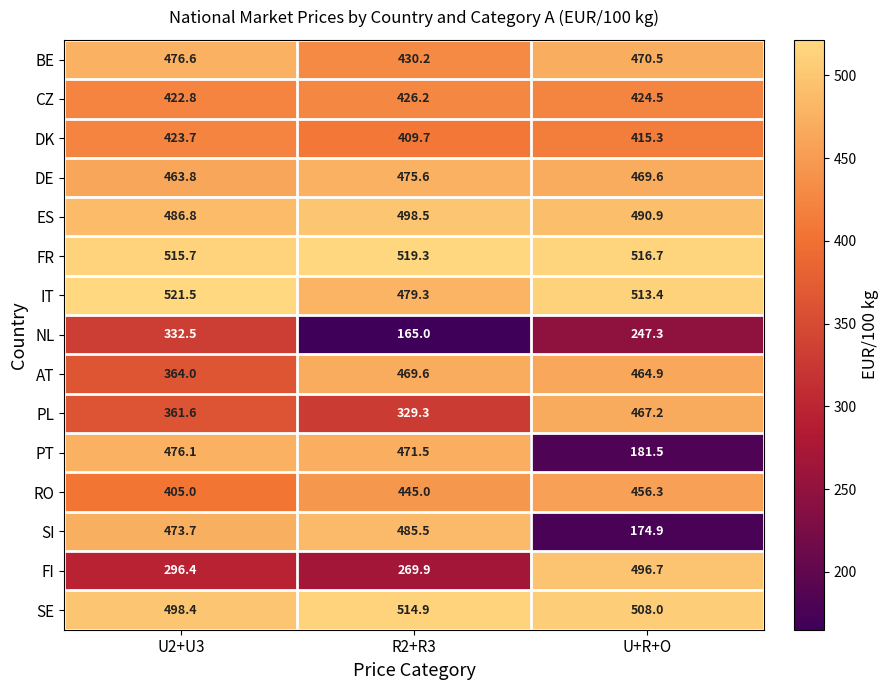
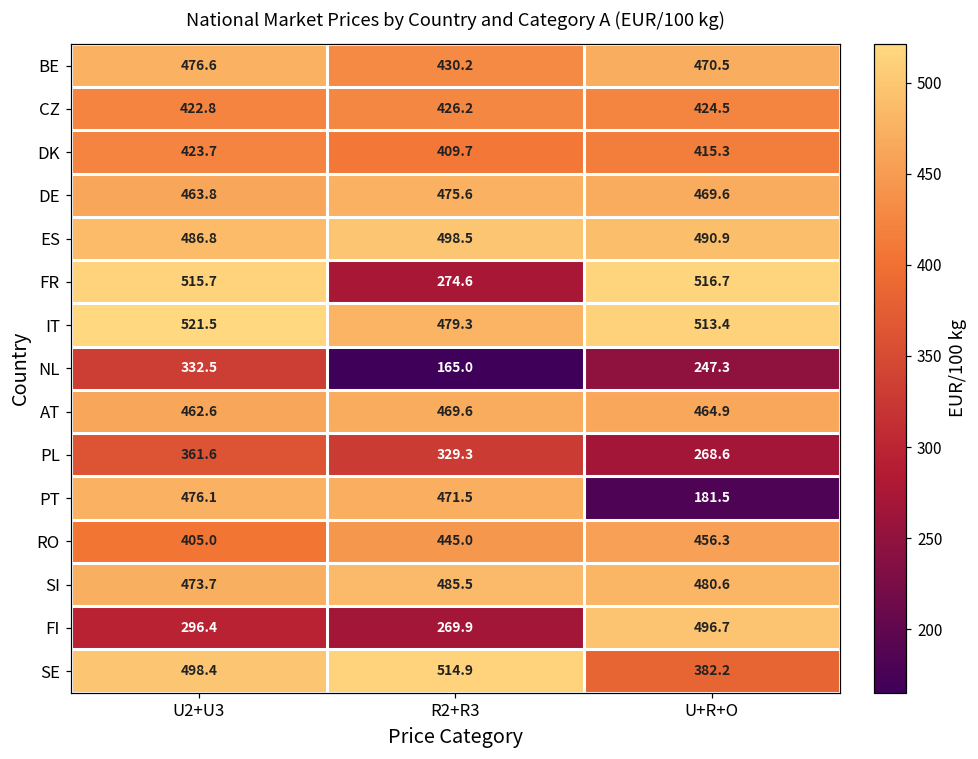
  {
    "BE": {
      "U2+U3": 476.6,
      "R2+R3": 430.2,
      "U+R+O": 470.5
    },
    "CZ": {
      "U2+U3": 422.8,
      "R2+R3": 426.2,
      "U+R+O": 424.5
    },
    "DK": {
      "U2+U3": 423.7,
      "R2+R3": 409.7,
      "U+R+O": 415.3
    },
    "DE": {
      "U2+U3": 463.8,
      "R2+R3": 475.6,
      "U+R+O": 469.6
    },
    "ES": {
      "U2+U3": 486.8,
      "R2+R3": 498.5,
      "U+R+O": 490.9
    },
    "FR": {
      "U2+U3": 515.7,
-     "R2+R3": 519.3,
+     "R2+R3": 274.6,
      "U+R+O": 516.7
    },
    "IT": {
      "U2+U3": 521.5,
      "R2+R3": 479.3,
      "U+R+O": 513.4
    },
    "NL": {
      "U2+U3": 332.5,
      "R2+R3": 165.0,
      "U+R+O": 247.3
    },
    "AT": {
-     "U2+U3": 364.0,
+     "U2+U3": 462.6,
      "R2+R3": 469.6,
      "U+R+O": 464.9
    },
    "PL": {
      "U2+U3": 361.6,
      "R2+R3": 329.3,
-     "U+R+O": 467.2
+     "U+R+O": 268.6
    },
    "PT": {
      "U2+U3": 476.1,
      "R2+R3": 471.5,
      "U+R+O": 181.5
    },
    "RO": {
      "U2+U3": 405.0,
      "R2+R3": 445.0,
      "U+R+O": 456.3
    },
    "SI": {
      "U2+U3": 473.7,
      "R2+R3": 485.5,
-     "U+R+O": 174.9
+     "U+R+O": 480.6
    },
    "FI": {
      "U2+U3": 296.4,
      "R2+R3": 269.9,
      "U+R+O": 496.7
    },
    "SE": {
      "U2+U3": 498.4,
      "R2+R3": 514.9,
-     "U+R+O": 508.0
+     "U+R+O": 382.2
    }
  }
